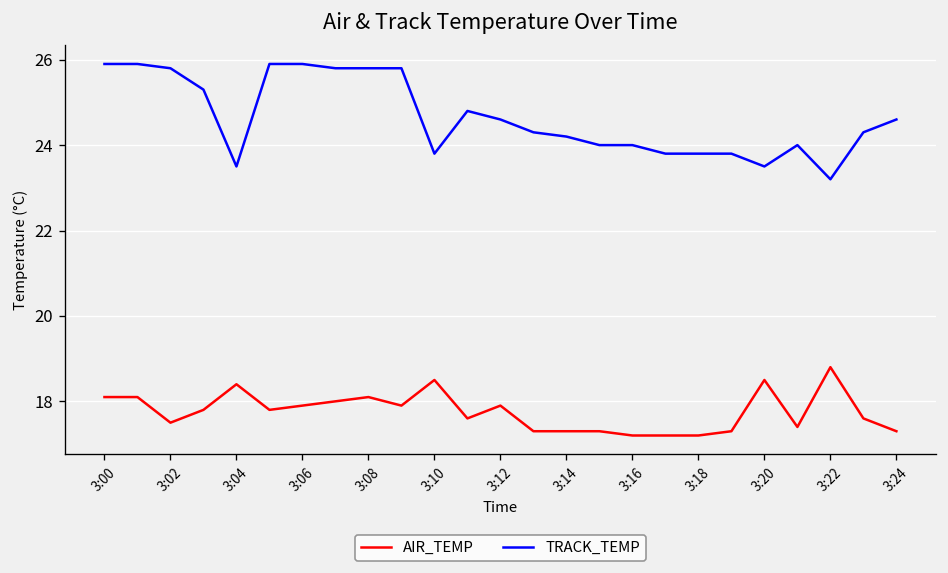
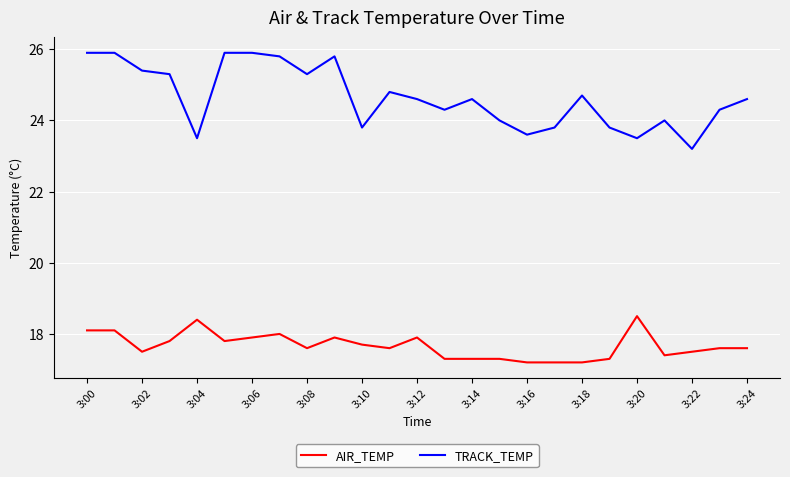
  {
    "AIR_TEMP": {
      "3:00": 18.1,
      "3:02": 17.5,
      "3:04": 18.4,
      "3:06": 17.9,
-     "3:08": 18.1,
-     "3:10": 18.5,
+     "3:08": 17.6,
+     "3:10": 17.7,
      "3:12": 17.9,
      "3:14": 17.3,
      "3:16": 17.2,
      "3:18": 17.2,
      "3:20": 18.5,
-     "3:22": 18.8,
-     "3:24": 17.3
+     "3:22": 17.5,
+     "3:24": 17.6
    },
    "TRACK_TEMP": {
      "3:00": 25.9,
-     "3:02": 25.8,
+     "3:02": 25.4,
      "3:04": 23.5,
      "3:06": 25.9,
-     "3:08": 25.8,
+     "3:08": 25.3,
      "3:10": 23.8,
      "3:12": 24.6,
-     "3:14": 24.2,
-     "3:16": 24.0,
-     "3:18": 23.8,
+     "3:14": 24.6,
+     "3:16": 23.6,
+     "3:18": 24.7,
      "3:20": 23.5,
      "3:22": 23.2,
      "3:24": 24.6
    }
  }
